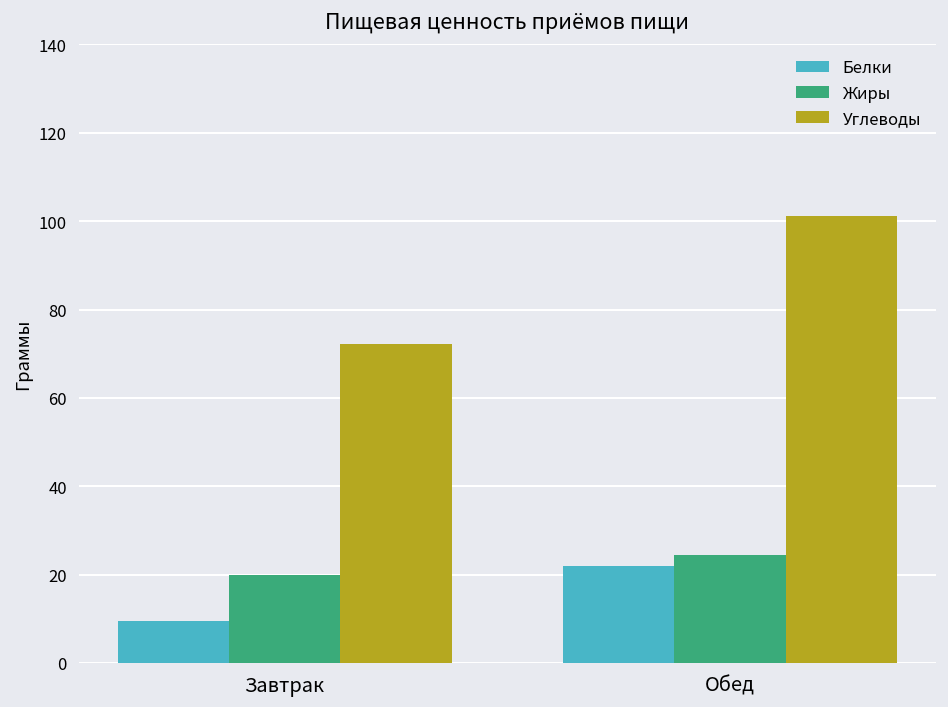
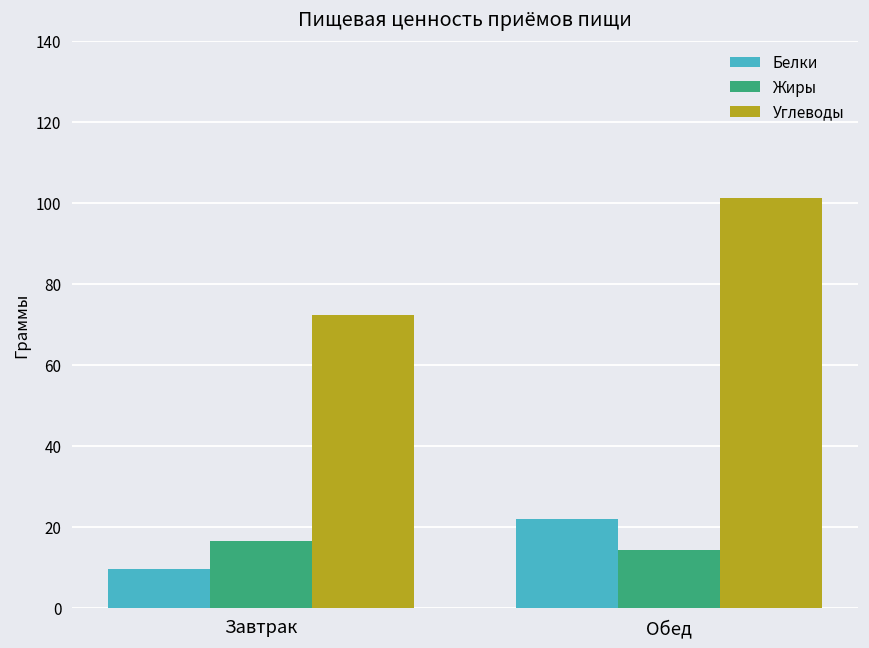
  {
    "Белки": {
      "Завтрак": 9,
      "Обед": 22
    },
    "Жиры": {
-     "Завтрак": 20,
-     "Обед": 24
+     "Завтрак": 17,
+     "Обед": 14
    },
    "Углеводы": {
      "Завтрак": 72,
      "Обед": 101
    }
  }
